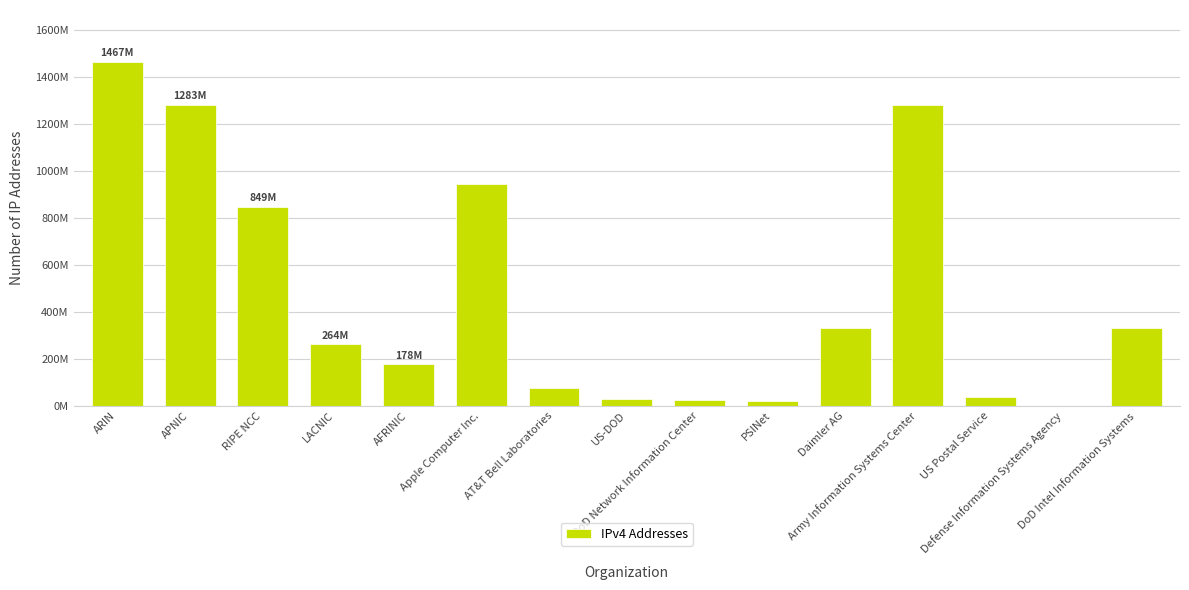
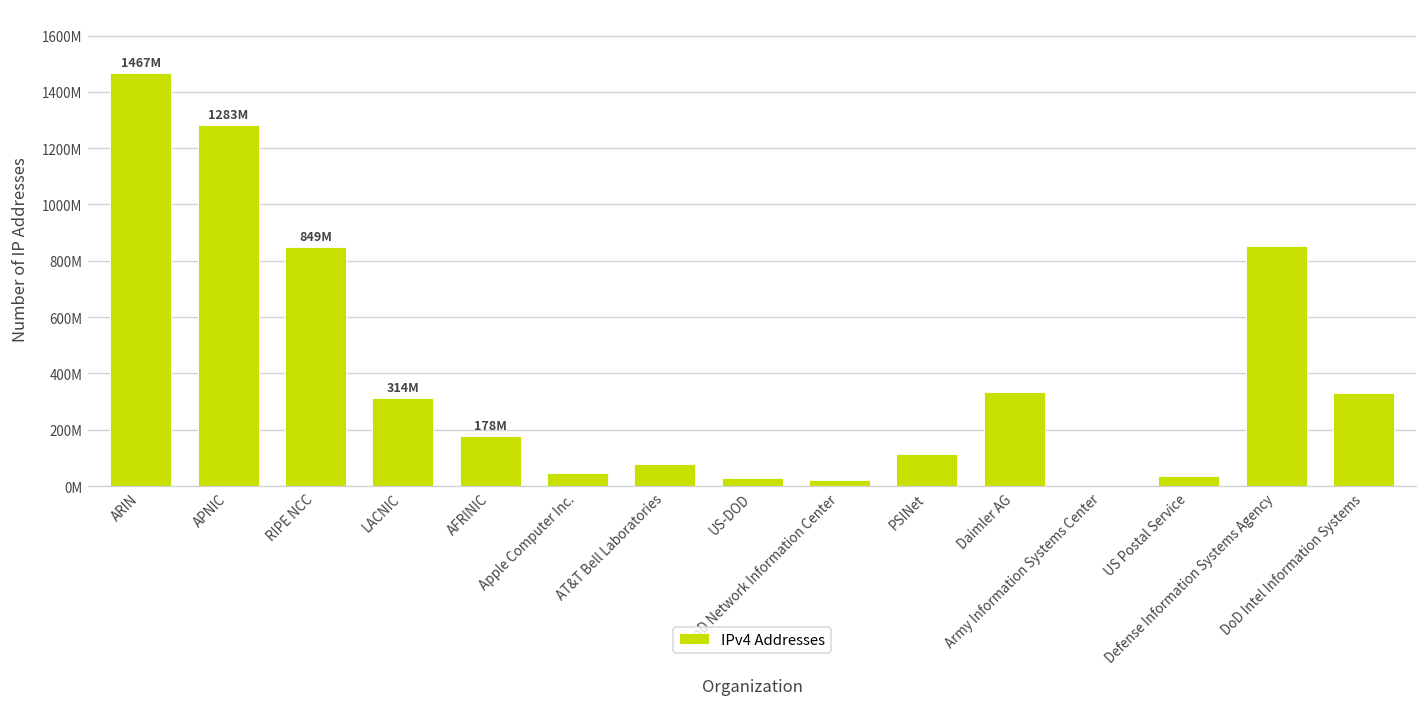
  {
    "ARIN": "1467M",
    "APNIC": "1283M",
    "RIPE NCC": "849M",
-   "LACNIC": "264M",
+   "LACNIC": "314M",
    "AFRINIC": "178M",
-   "Apple Computer Inc.": "950000000",
-   "PSINet": "20000000",
-   "Army Information Systems Center": "1280000000",
-   "Defense Information Systems Agency": "0"
+   "Apple Computer Inc.": "50000000",
+   "PSINet": "110000000",
+   "Army Information Systems Center": "0",
+   "Defense Information Systems Agency": "850000000"
  }
